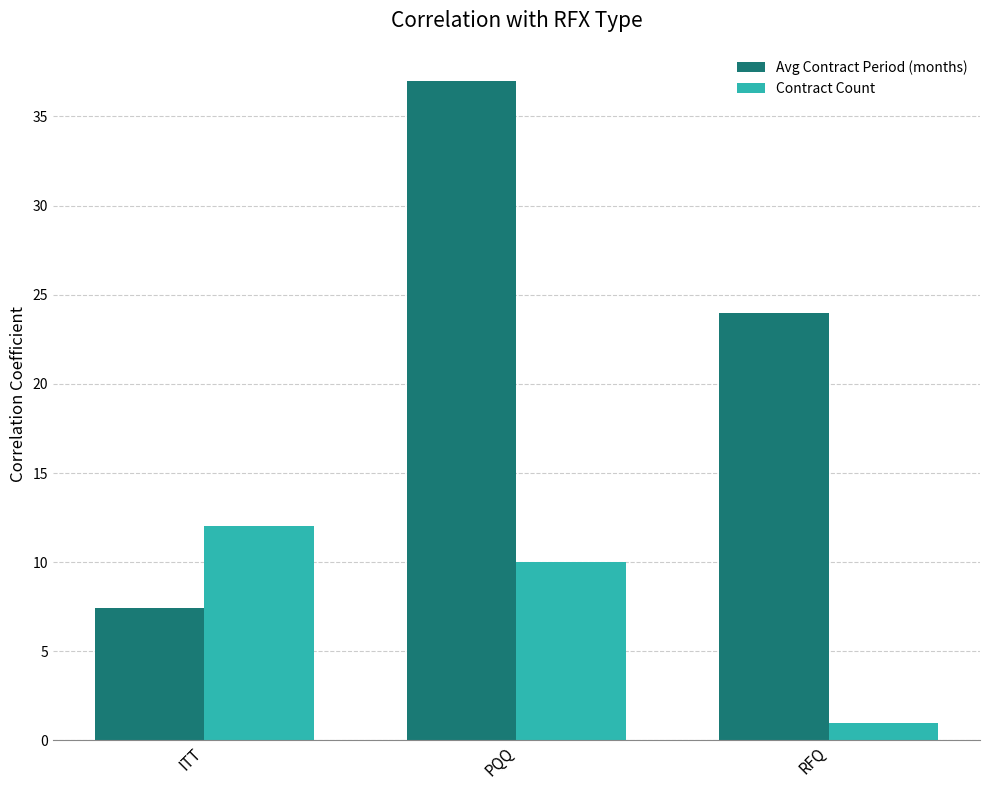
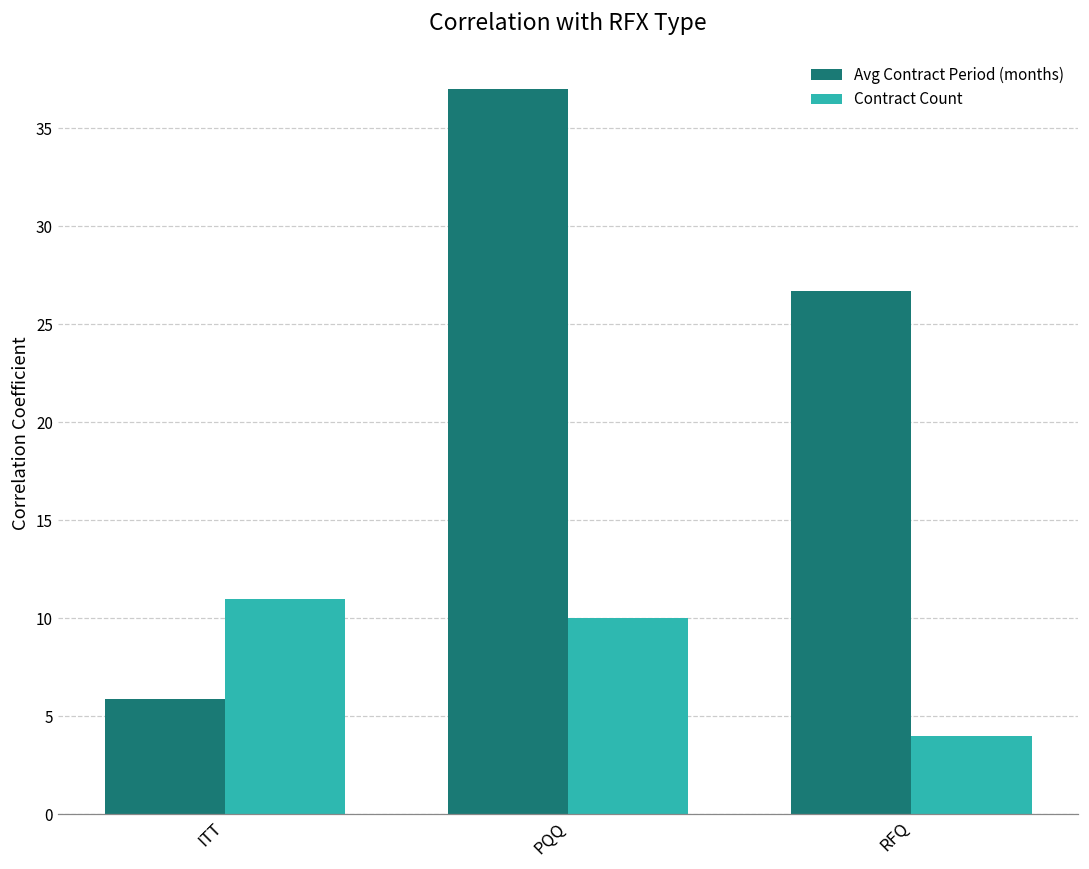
  {
    "Avg Contract Period (months)": {
-     "ITT": 7.4,
+     "ITT": 5.9,
      "PQQ": 37.0,
-     "RFQ": 24.0
+     "RFQ": 26.7
    },
    "Contract Count": {
-     "ITT": 12,
+     "ITT": 11,
      "PQQ": 10,
-     "RFQ": 1
+     "RFQ": 4
    }
  }
